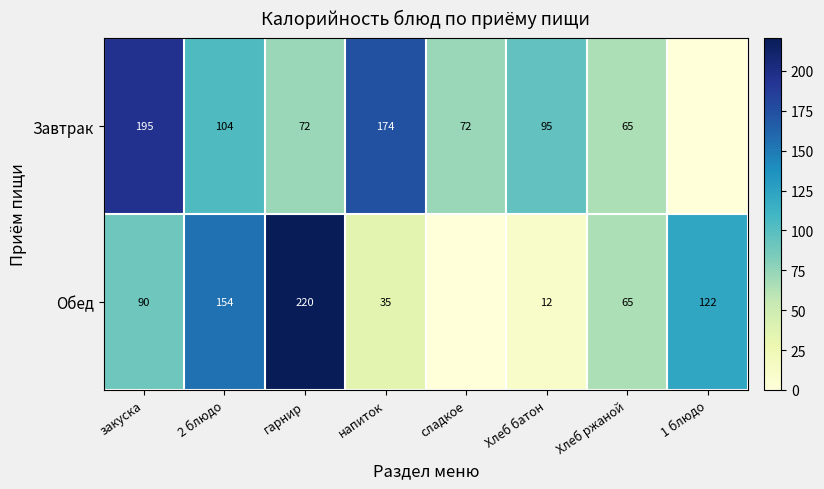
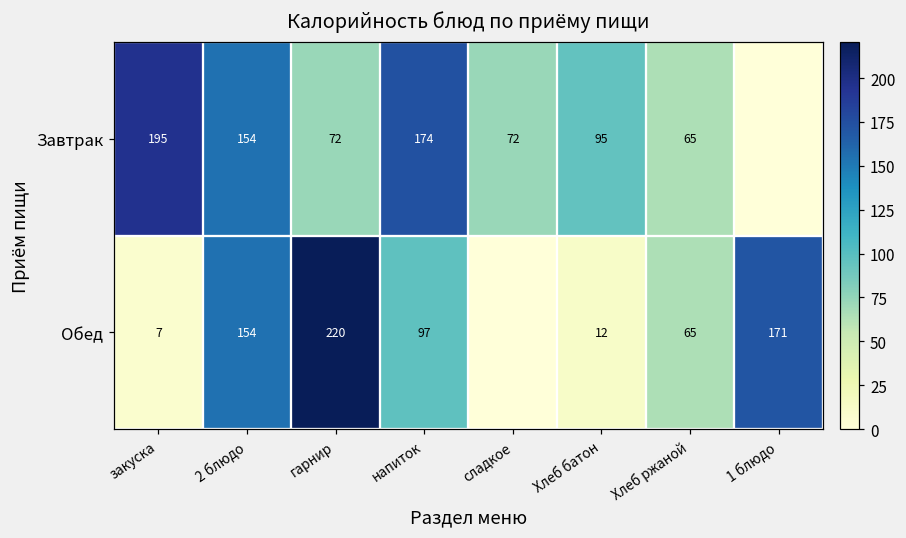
  {
    "Завтрак": {
      "закуска": 195,
-     "2 блюдо": 104,
+     "2 блюдо": 154,
      "гарнир": 72,
      "напиток": 174,
      "сладкое": 72,
      "Хлеб батон": 95,
      "Хлеб ржаной": 65
    },
    "Обед": {
-     "закуска": 90,
+     "закуска": 7,
      "2 блюдо": 154,
      "гарнир": 220,
-     "напиток": 35,
+     "напиток": 97,
      "Хлеб батон": 12,
      "Хлеб ржаной": 65,
-     "1 блюдо": 122
+     "1 блюдо": 171
    }
  }
